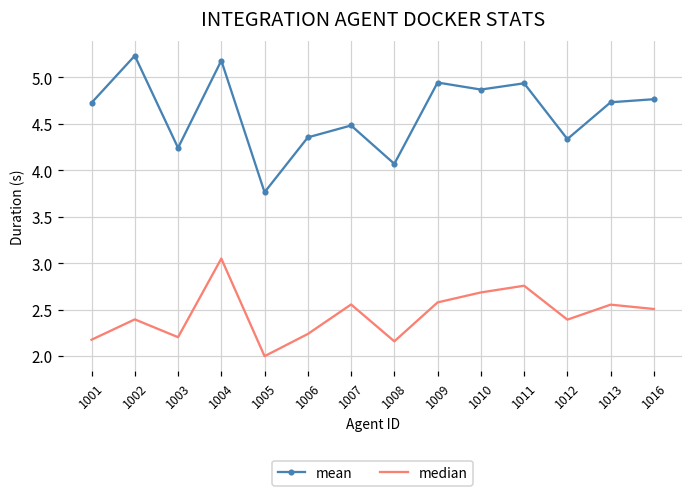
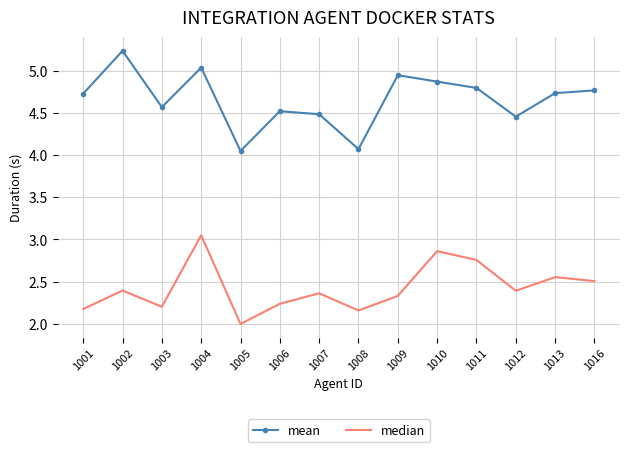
  {
    "mean": {
      "1001": 4.7,
      "1002": 5.2,
-     "1003": 4.2,
-     "1004": 5.2,
-     "1005": 3.8,
-     "1006": 4.4,
+     "1003": 4.6,
+     "1004": 5.0,
+     "1005": 4.0,
+     "1006": 4.5,
      "1007": 4.5,
      "1008": 4.1,
      "1009": 4.9,
      "1010": 4.9,
-     "1011": 4.9,
-     "1012": 4.3,
+     "1011": 4.8,
+     "1012": 4.5,
      "1013": 4.7,
      "1016": 4.8
    },
    "median": {
      "1001": 2.2,
      "1002": 2.4,
      "1003": 2.2,
      "1004": 3.0,
      "1005": 2.0,
      "1006": 2.2,
-     "1007": 2.6,
+     "1007": 2.4,
      "1008": 2.2,
-     "1009": 2.6,
-     "1010": 2.7,
+     "1009": 2.3,
+     "1010": 2.9,
      "1011": 2.8,
      "1012": 2.4,
      "1013": 2.6,
      "1016": 2.5
    }
  }
